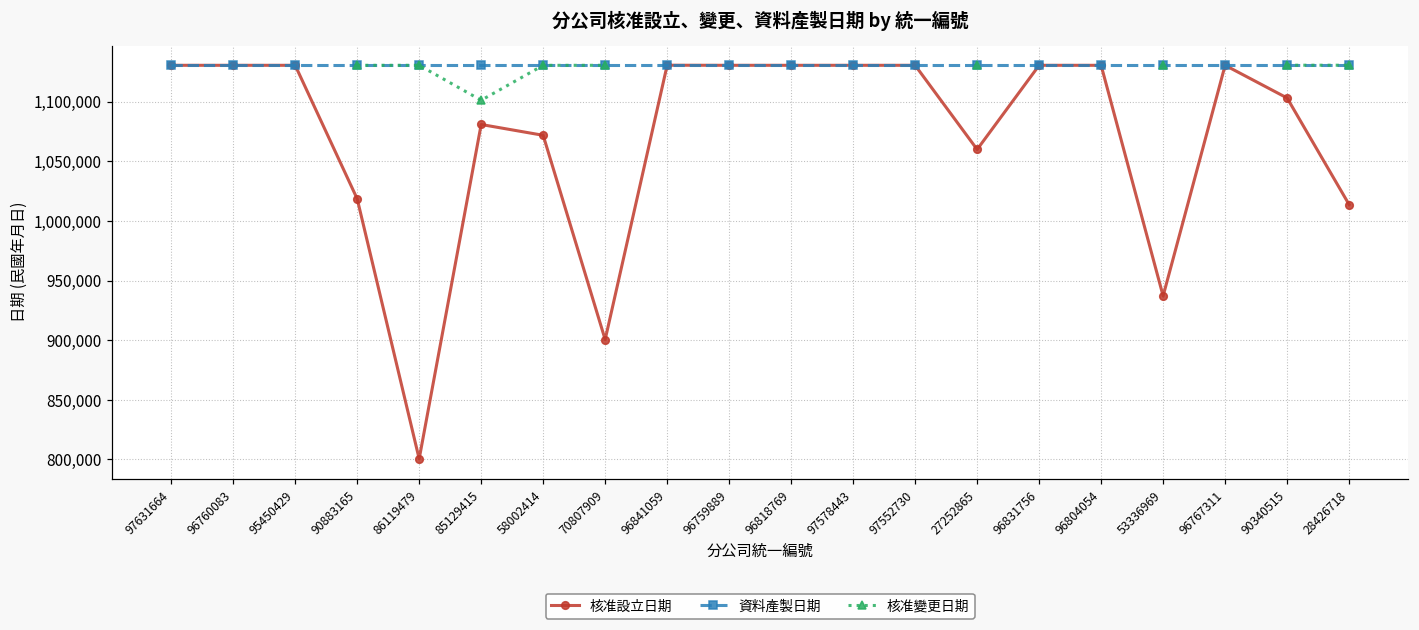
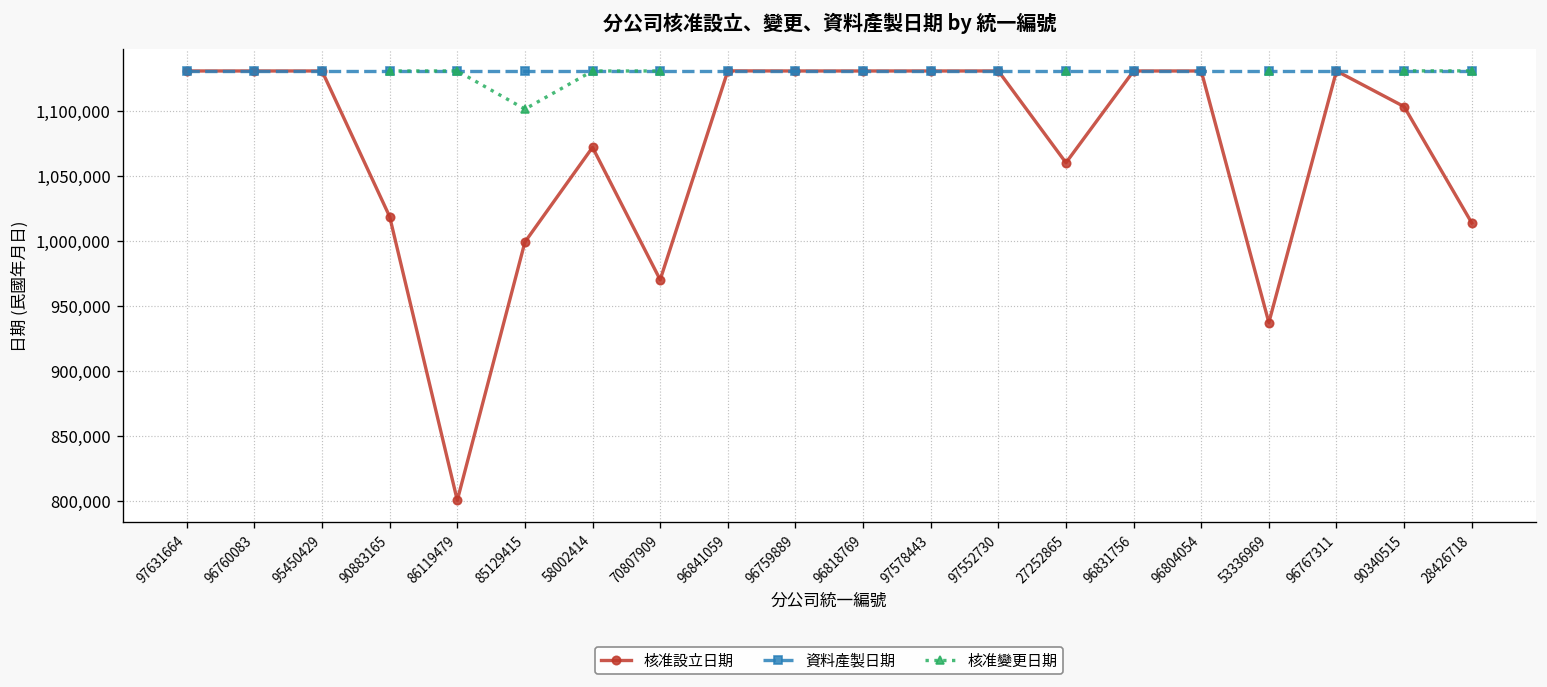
  {
    "核准設立日期": {
      "90883165": "1,019,000",
      "86119479": "801,000",
-     "85129415": "1,081,000",
+     "85129415": "999,000",
      "58002414": "1,072,000",
-     "70807909": "901,000",
+     "70807909": "970,000",
      "27252865": "1,060,000",
      "53336969": "937,000",
      "90340515": "1,103,000",
      "28426718": "1,014,000"
    },
    "資料產製日期": {
      "85129415": "1,131,000"
    },
    "核准變更日期": {
      "85129415": "1,101,000"
    }
  }
